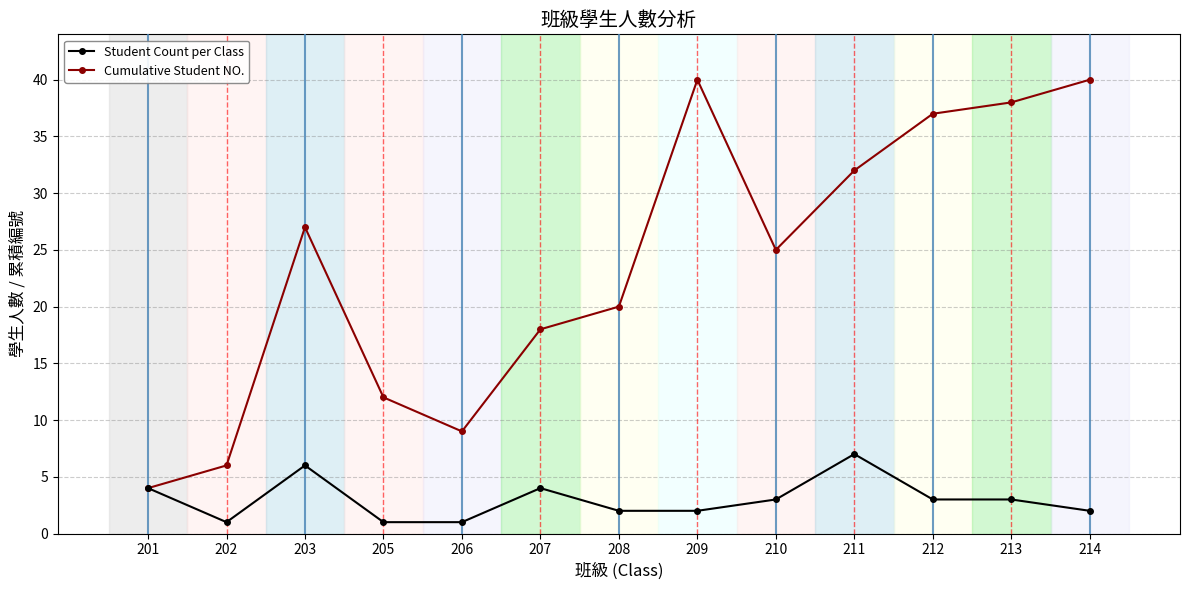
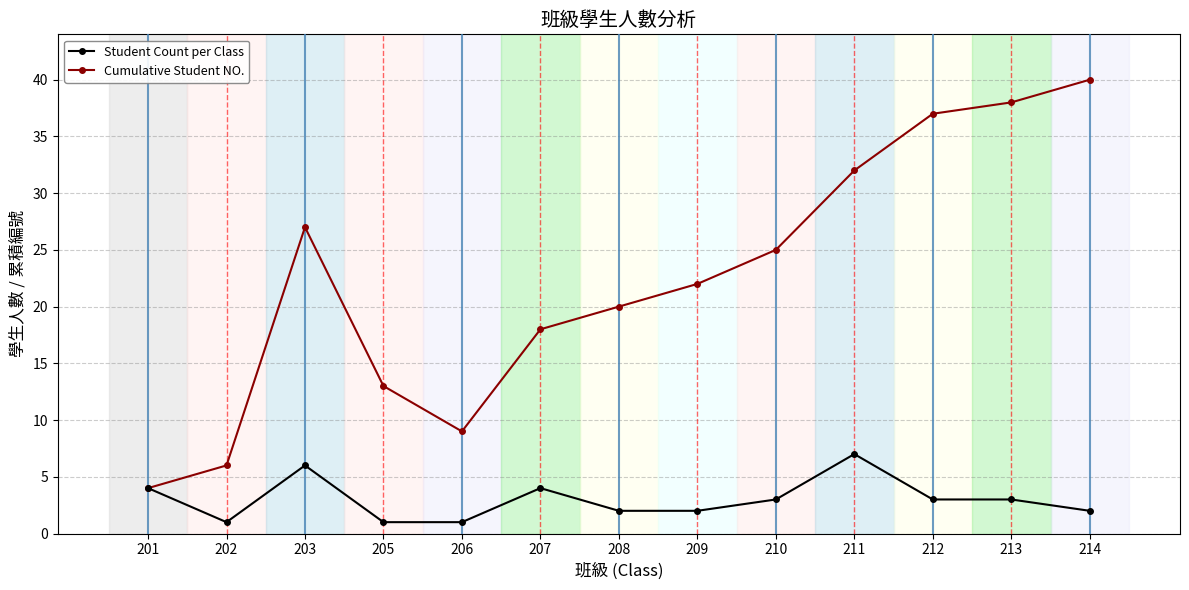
  {
    "Student Count per Class": {
      "202": 1,
      "203": 6,
      "205": 1,
      "206": 1,
      "207": 4,
      "208": 2,
      "209": 2,
      "210": 3,
      "211": 7,
      "212": 3,
      "213": 3,
      "214": 2
    },
    "Cumulative Student NO.": {
      "202": 6,
      "203": 27,
-     "205": 12,
+     "205": 13,
      "206": 9,
      "207": 18,
      "208": 20,
-     "209": 40,
+     "209": 22,
      "210": 25,
      "211": 32,
      "212": 37,
      "213": 38,
      "214": 40
    }
  }
